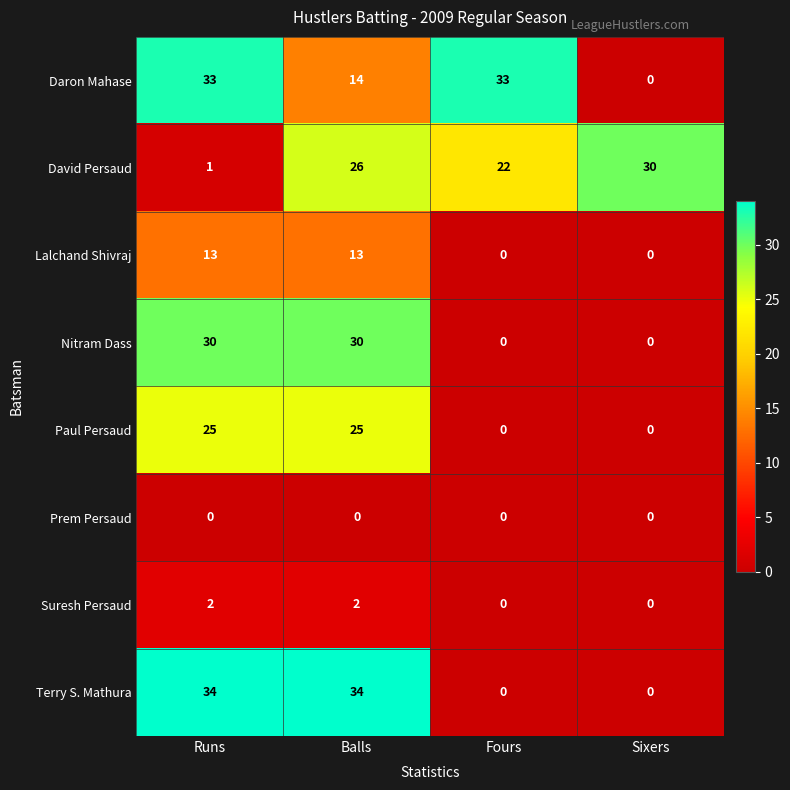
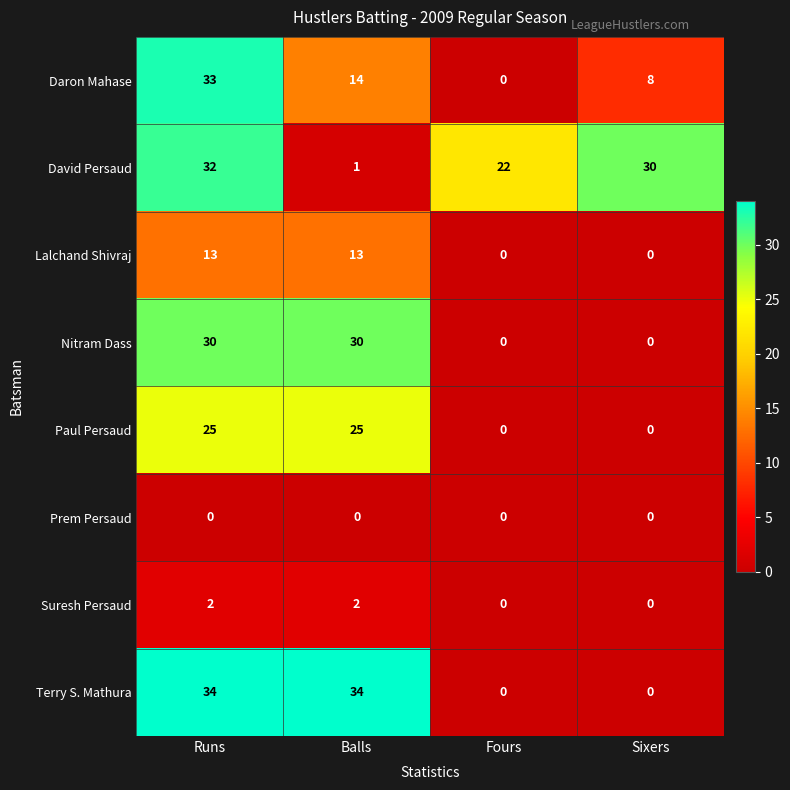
  {
    "Daron Mahase": {
      "Runs": 33,
      "Balls": 14,
-     "Fours": 33,
-     "Sixers": 0
+     "Fours": 0,
+     "Sixers": 8
    },
    "David Persaud": {
-     "Runs": 1,
-     "Balls": 26,
+     "Runs": 32,
+     "Balls": 1,
      "Fours": 22,
      "Sixers": 30
    },
    "Lalchand Shivraj": {
      "Runs": 13,
      "Balls": 13,
      "Fours": 0,
      "Sixers": 0
    },
    "Nitram Dass": {
      "Runs": 30,
      "Balls": 30,
      "Fours": 0,
      "Sixers": 0
    },
    "Paul Persaud": {
      "Runs": 25,
      "Balls": 25,
      "Fours": 0,
      "Sixers": 0
    },
    "Prem Persaud": {
      "Runs": 0,
      "Balls": 0,
      "Fours": 0,
      "Sixers": 0
    },
    "Suresh Persaud": {
      "Runs": 2,
      "Balls": 2,
      "Fours": 0,
      "Sixers": 0
    },
    "Terry S. Mathura": {
      "Runs": 34,
      "Balls": 34,
      "Fours": 0,
      "Sixers": 0
    }
  }
